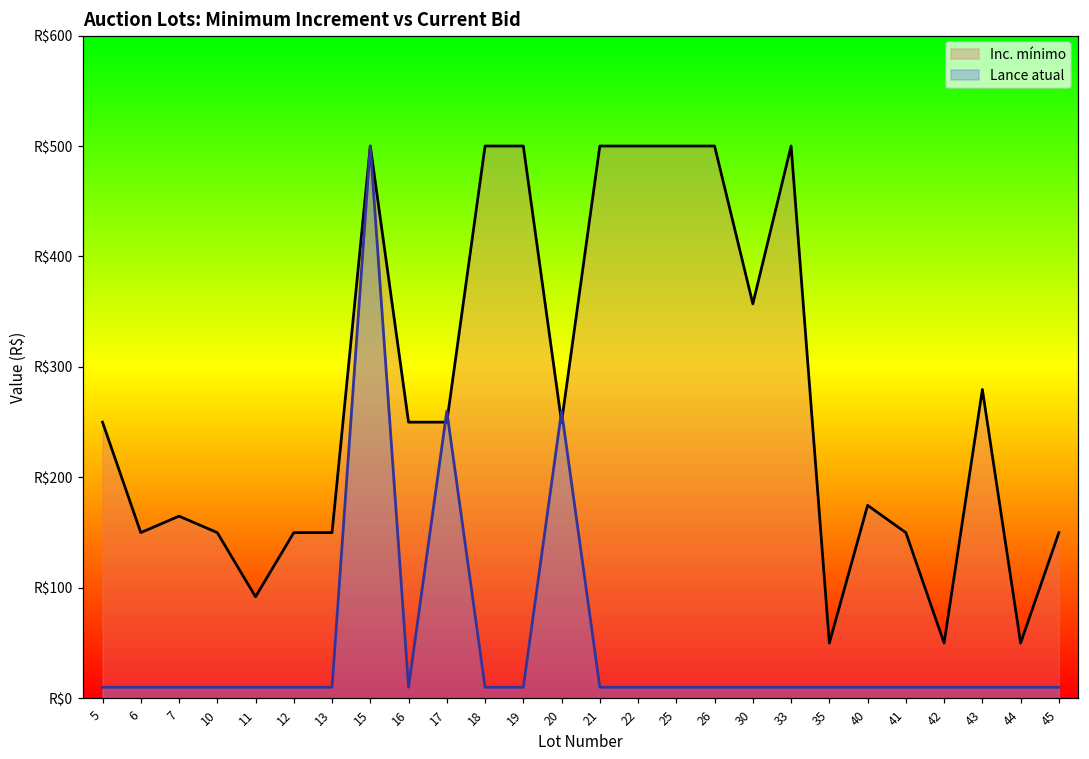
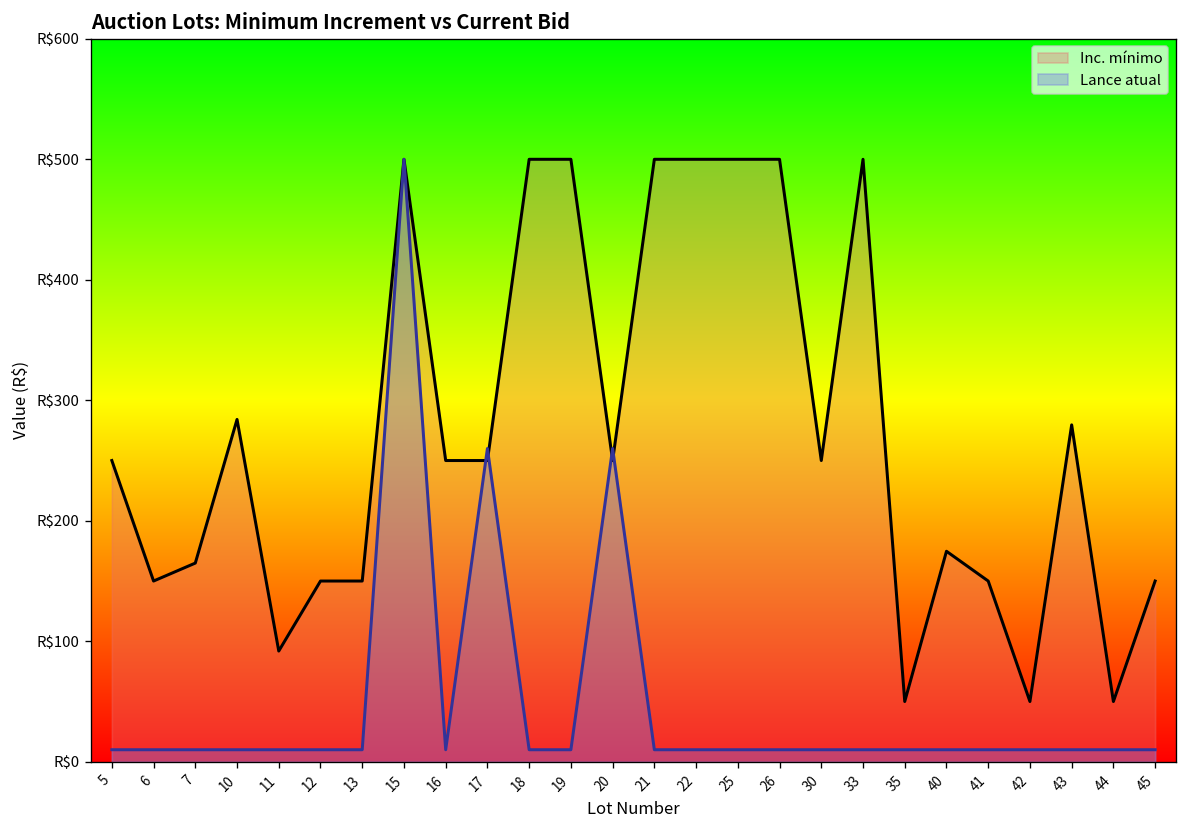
  {
    "Inc. mínimo": {
      "5": "R$250",
      "6": "R$150",
      "7": "R$165",
-     "10": "R$150",
+     "10": "R$284",
      "11": "R$92",
      "12": "R$150",
      "13": "R$150",
      "16": "R$250",
      "17": "R$250",
      "18": "R$500",
      "19": "R$500",
      "20": "R$250",
      "21": "R$500",
      "22": "R$500",
      "25": "R$500",
      "26": "R$500",
-     "30": "R$357",
+     "30": "R$250",
      "33": "R$500",
      "35": "R$50",
      "40": "R$175",
      "41": "R$150",
      "42": "R$50",
      "43": "R$280",
      "44": "R$50",
      "45": "R$150"
    },
    "Lance atual": {
      "5": "R$10",
      "6": "R$10",
      "7": "R$10",
      "10": "R$10",
      "11": "R$10",
      "12": "R$10",
      "13": "R$10",
      "16": "R$10",
      "17": "R$260",
      "18": "R$10",
      "19": "R$10",
      "20": "R$260",
      "21": "R$10",
      "22": "R$10",
      "25": "R$10",
      "26": "R$10",
      "30": "R$10",
      "33": "R$10",
      "35": "R$10",
      "40": "R$10",
      "41": "R$10",
      "42": "R$10",
      "43": "R$10",
      "44": "R$10",
      "45": "R$10"
    }
  }
